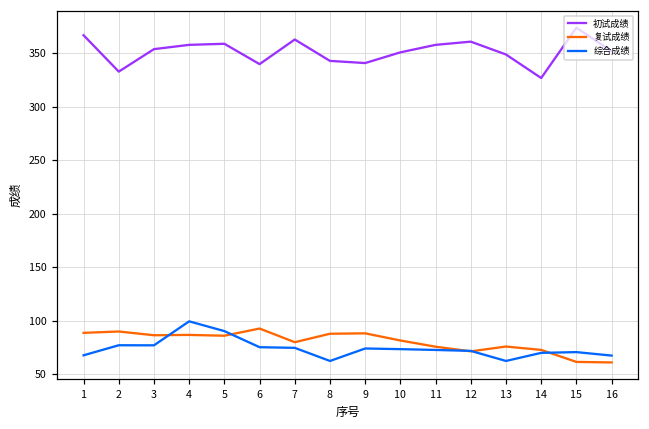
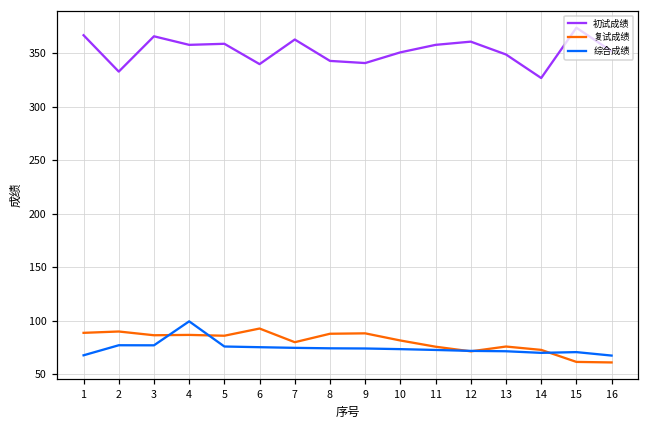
  {
    "初试成绩": {
      "1": 370,
      "2": 330,
-     "3": 350,
+     "3": 370,
      "4": 360,
      "5": 360,
      "6": 340,
      "7": 360,
      "8": 340,
      "9": 340,
      "10": 350,
      "11": 360,
      "12": 360,
      "13": 350,
      "14": 330
    },
    "复试成绩": {
      "1": 90,
      "2": 90,
      "3": 90,
      "4": 90,
      "5": 90,
      "6": 90,
      "7": 80,
      "8": 90,
      "9": 90,
      "10": 80,
      "11": 80,
      "13": 80,
      "14": 70,
      "15": 60,
      "16": 60
    },
    "综合成绩": {
      "1": 70,
      "2": 80,
      "3": 80,
      "4": 100,
-     "5": 90,
+     "5": 80,
      "6": 80,
      "7": 70,
-     "8": 60,
+     "8": 70,
      "9": 70,
      "10": 70,
      "11": 70,
-     "13": 60,
+     "13": 70,
      "14": 70,
      "15": 70,
      "16": 70
    }
  }
